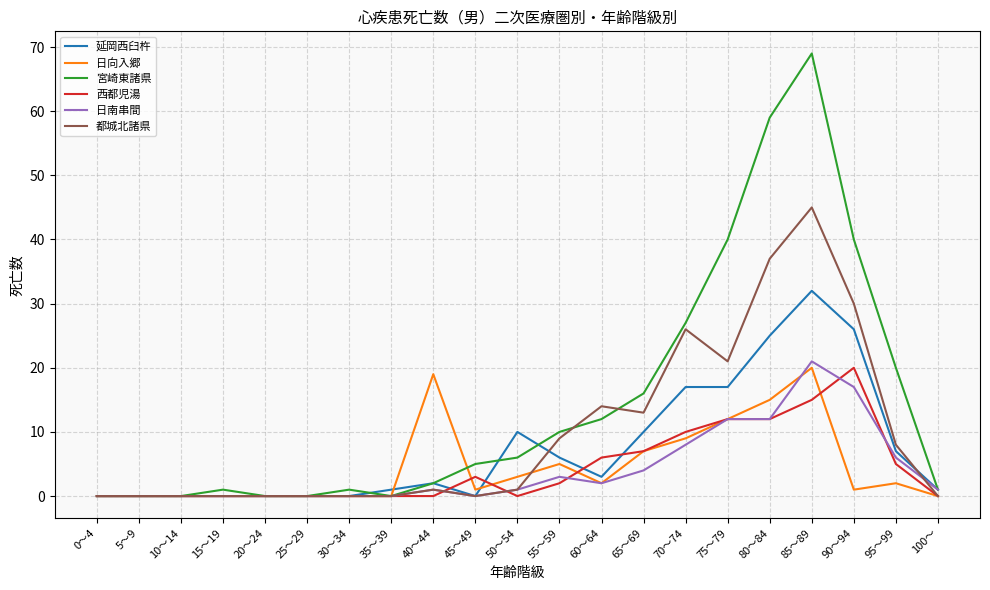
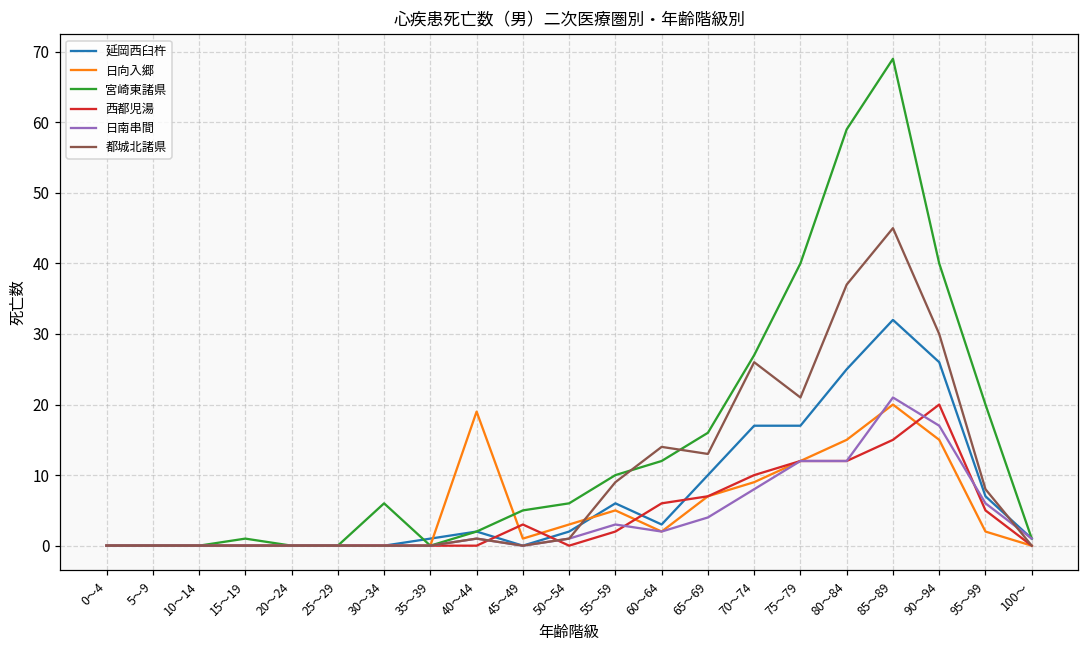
  {
    "延岡西臼杵": {
      "35～39": 1,
-     "50～54": 10,
+     "50～54": 2,
      "55～59": 6,
      "60～64": 3,
      "65～69": 10,
      "70～74": 17,
      "75～79": 17,
      "80～84": 25,
      "85～89": 32,
      "90～94": 26,
      "95～99": 7
    },
    "日向入郷": {
      "40～44": 19,
      "45～49": 1,
      "50～54": 3,
      "55～59": 5,
      "70～74": 9,
      "80～84": 15,
      "85～89": 20,
-     "90～94": 1,
+     "90～94": 15,
      "95～99": 2
    },
    "宮崎東諸県": {
      "15～19": 1,
-     "30～34": 1,
+     "30～34": 6,
      "45～49": 5,
      "50～54": 6,
      "55～59": 10,
      "60～64": 12,
      "65～69": 16,
      "70～74": 27,
      "75～79": 40,
      "80～84": 59,
      "85～89": 69,
      "90～94": 40,
      "95～99": 20
    },
    "西都児湯": {
      "40～44": 0,
      "45～49": 3,
      "50～54": 0,
      "55～59": 2,
      "60～64": 6,
      "70～74": 10,
      "85～89": 15,
      "90～94": 20,
      "95～99": 5
    },
    "日南串間": {
      "55～59": 3,
      "65～69": 4,
      "70～74": 8,
      "85～89": 21,
      "90～94": 17,
      "95～99": 6
    },
    "都城北諸県": {
      "55～59": 9,
      "60～64": 14,
      "65～69": 13,
      "70～74": 26,
      "75～79": 21,
      "80～84": 37,
      "85～89": 45,
      "90～94": 30,
      "95～99": 8
    }
  }
